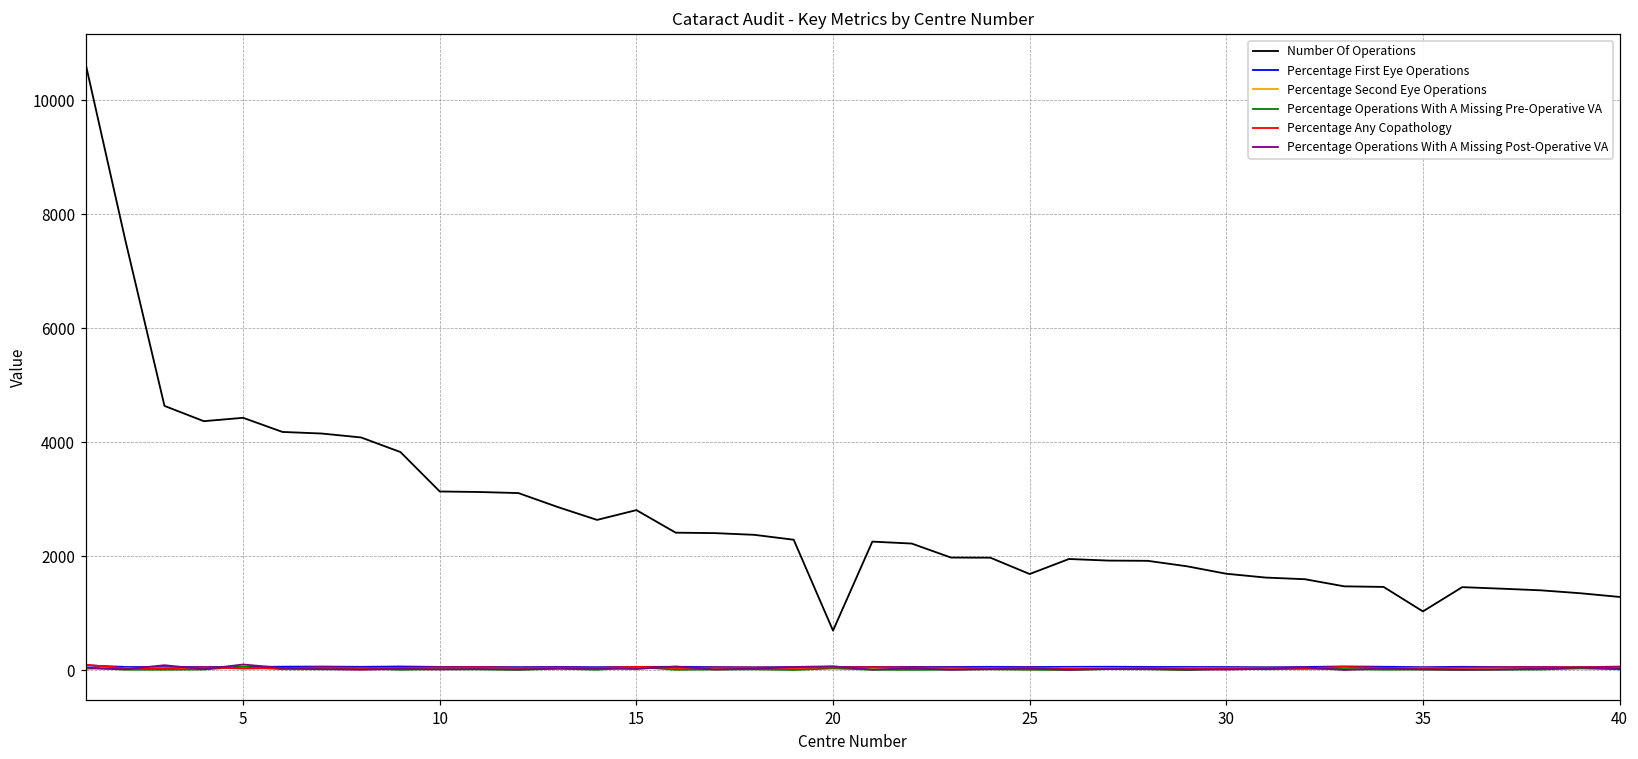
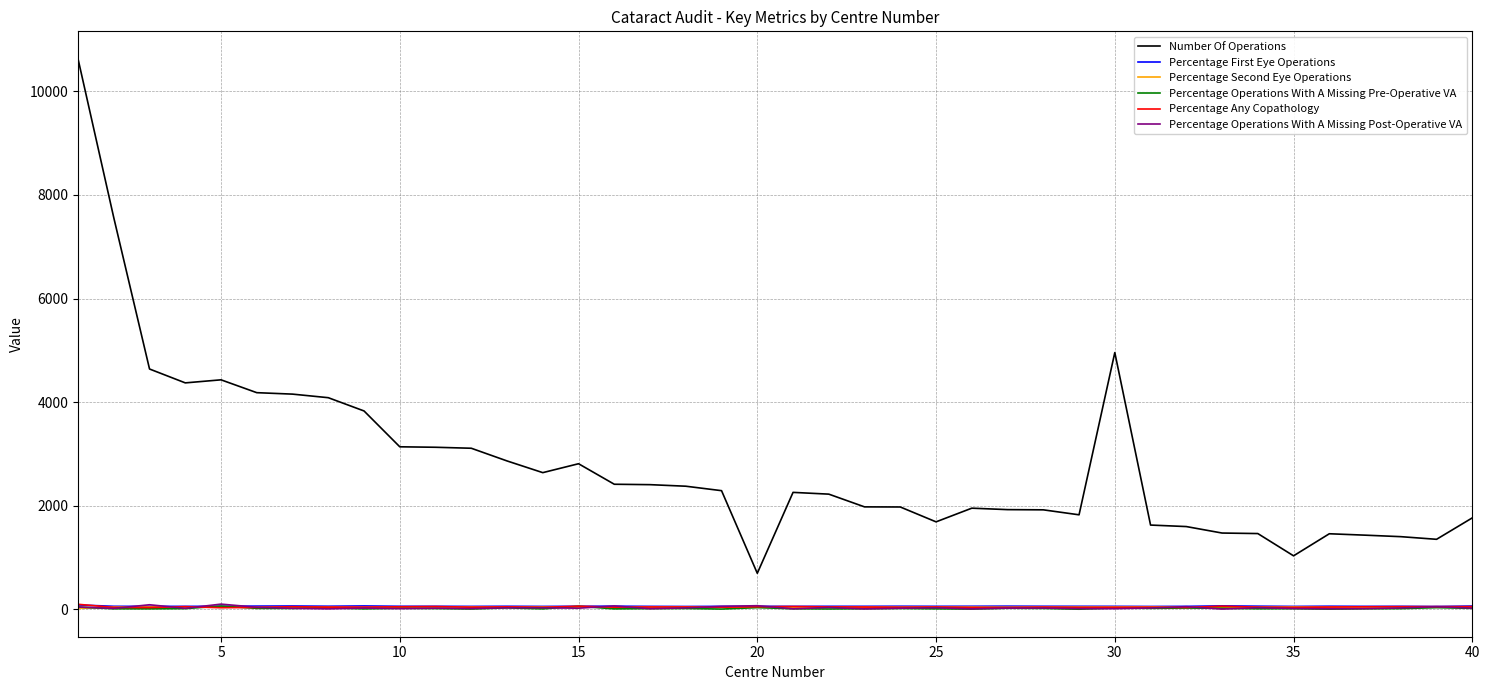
  {
    "Number Of Operations": {
      "5": 4400,
      "10": 3100,
      "15": 2800,
      "20": 700,
      "25": 1700,
-     "30": 1700,
+     "30": 5000,
      "35": 1000,
-     "40": 1300
+     "40": 1800
    }
  }
